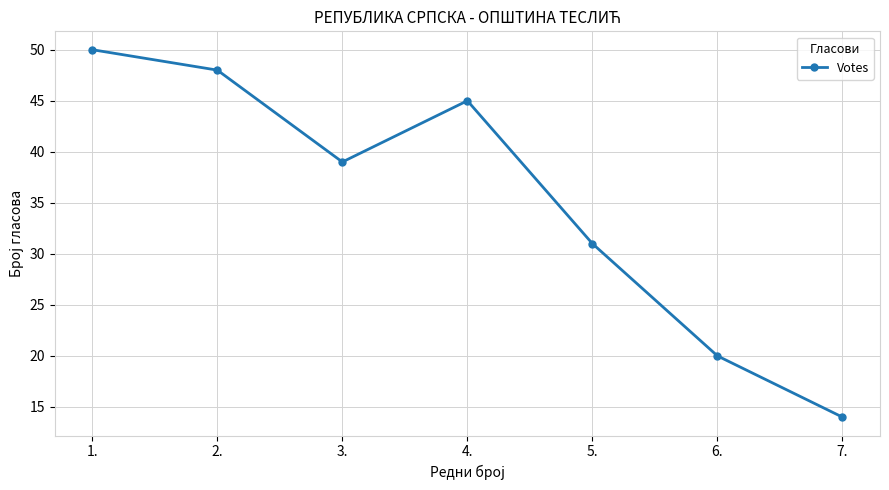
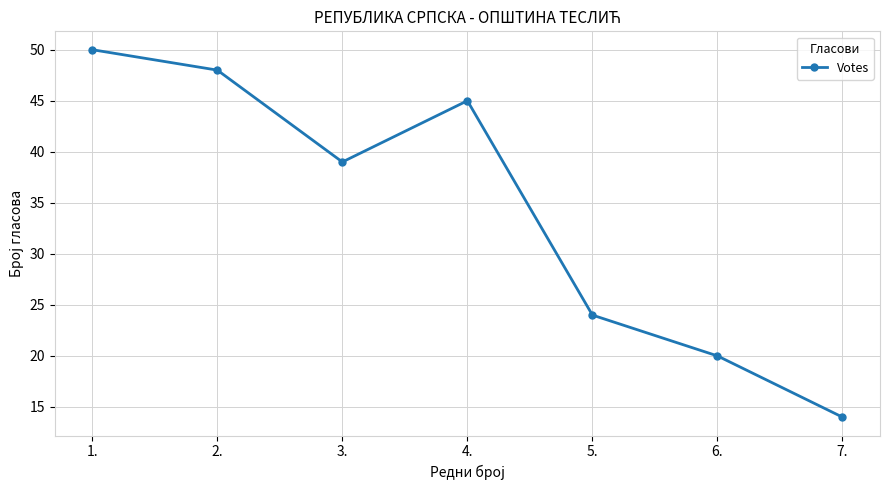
  {
    "1.": 50,
    "2.": 48,
    "3.": 39,
    "4.": 45,
-   "5.": 31,
+   "5.": 24,
    "6.": 20,
    "7.": 14
  }
